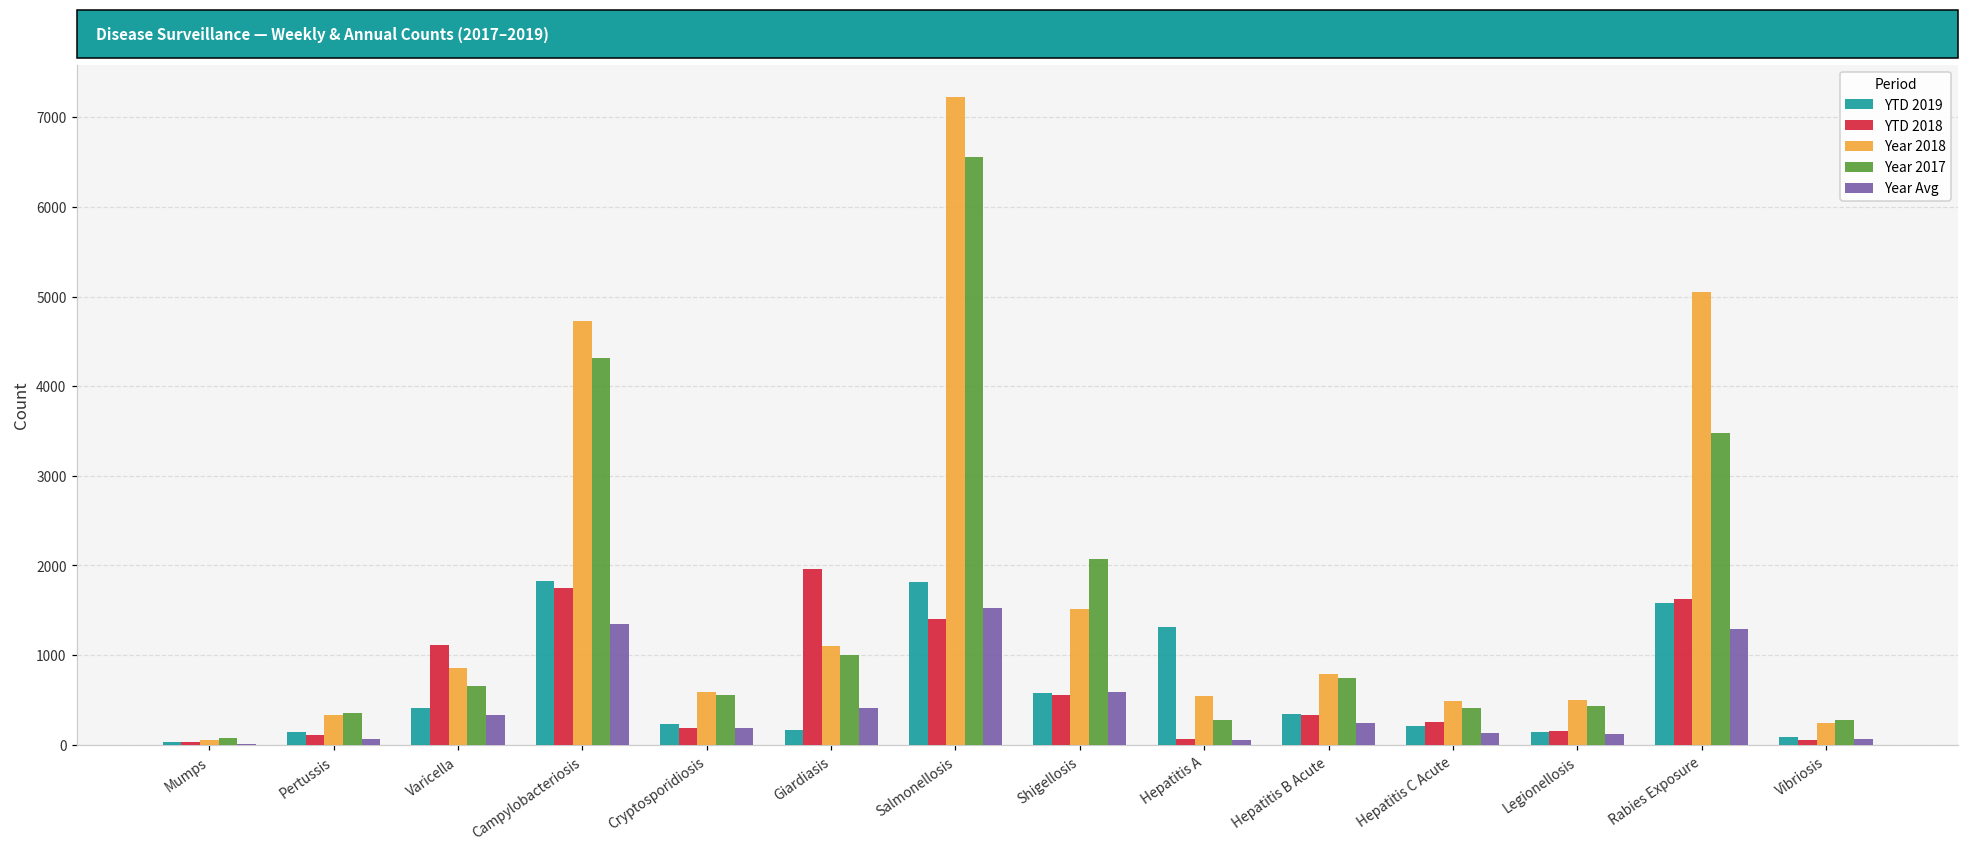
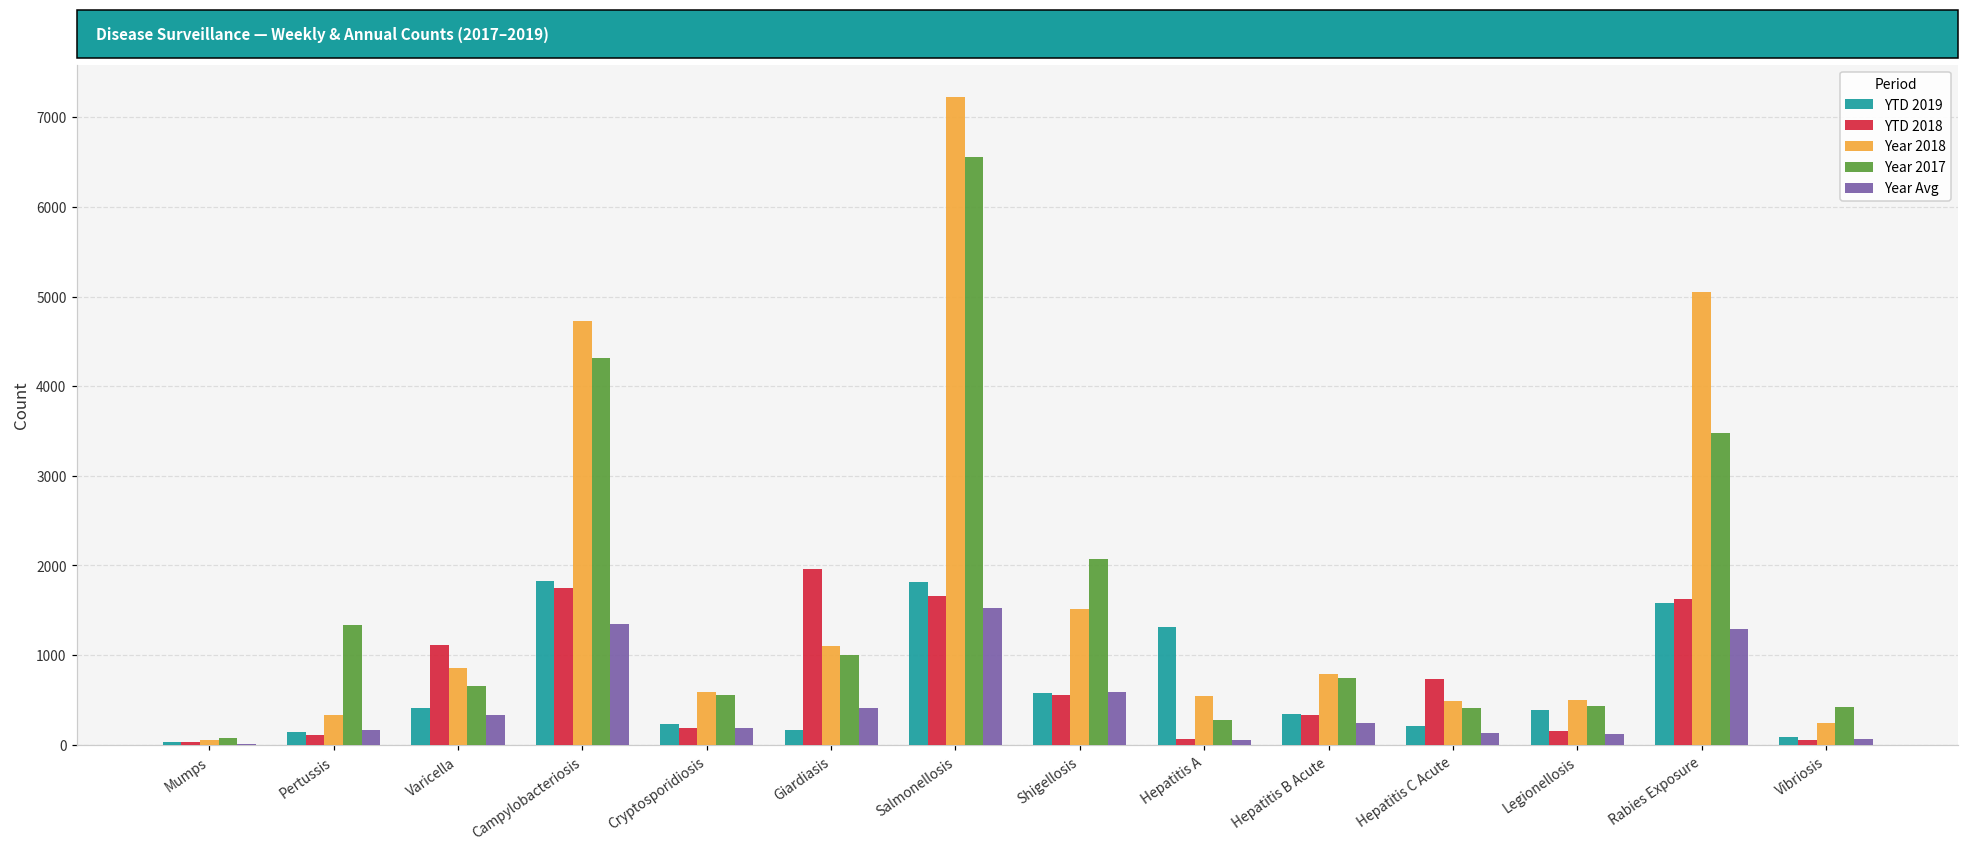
  {
    "YTD 2019": {
      "Mumps": 0,
      "Pertussis": 100,
      "Varicella": 400,
      "Campylobacteriosis": 1800,
      "Cryptosporidiosis": 200,
      "Giardiasis": 200,
      "Salmonellosis": 1800,
      "Shigellosis": 600,
      "Hepatitis A": 1300,
      "Hepatitis B Acute": 300,
      "Hepatitis C Acute": 200,
-     "Legionellosis": 100,
+     "Legionellosis": 400,
      "Rabies Exposure": 1600,
      "Vibriosis": 100
    },
    "YTD 2018": {
      "Pertussis": 100,
      "Varicella": 1100,
      "Campylobacteriosis": 1800,
      "Cryptosporidiosis": 200,
      "Giardiasis": 2000,
-     "Salmonellosis": 1400,
+     "Salmonellosis": 1700,
      "Shigellosis": 600,
      "Hepatitis A": 100,
      "Hepatitis B Acute": 300,
-     "Hepatitis C Acute": 300,
+     "Hepatitis C Acute": 700,
      "Legionellosis": 100,
      "Rabies Exposure": 1600,
      "Vibriosis": 100
    },
    "Year 2018": {
      "Mumps": 100,
      "Pertussis": 300,
      "Varicella": 900,
      "Campylobacteriosis": 4700,
      "Cryptosporidiosis": 600,
      "Giardiasis": 1100,
      "Salmonellosis": 7200,
      "Shigellosis": 1500,
      "Hepatitis A": 500,
      "Hepatitis B Acute": 800,
      "Hepatitis C Acute": 500,
      "Legionellosis": 500,
      "Rabies Exposure": 5100,
      "Vibriosis": 200
    },
    "Year 2017": {
      "Mumps": 100,
-     "Pertussis": 400,
+     "Pertussis": 1300,
      "Varicella": 700,
      "Campylobacteriosis": 4300,
      "Cryptosporidiosis": 600,
      "Giardiasis": 1000,
      "Salmonellosis": 6600,
      "Shigellosis": 2100,
      "Hepatitis A": 300,
      "Hepatitis B Acute": 700,
      "Hepatitis C Acute": 400,
      "Legionellosis": 400,
      "Rabies Exposure": 3500,
-     "Vibriosis": 300
+     "Vibriosis": 400
    },
    "Year Avg": {
-     "Pertussis": 100,
+     "Pertussis": 200,
      "Varicella": 300,
      "Campylobacteriosis": 1300,
      "Cryptosporidiosis": 200,
      "Giardiasis": 400,
      "Salmonellosis": 1500,
      "Shigellosis": 600,
      "Hepatitis A": 100,
      "Hepatitis B Acute": 200,
      "Hepatitis C Acute": 100,
      "Legionellosis": 100,
      "Rabies Exposure": 1300,
      "Vibriosis": 100
    }
  }
